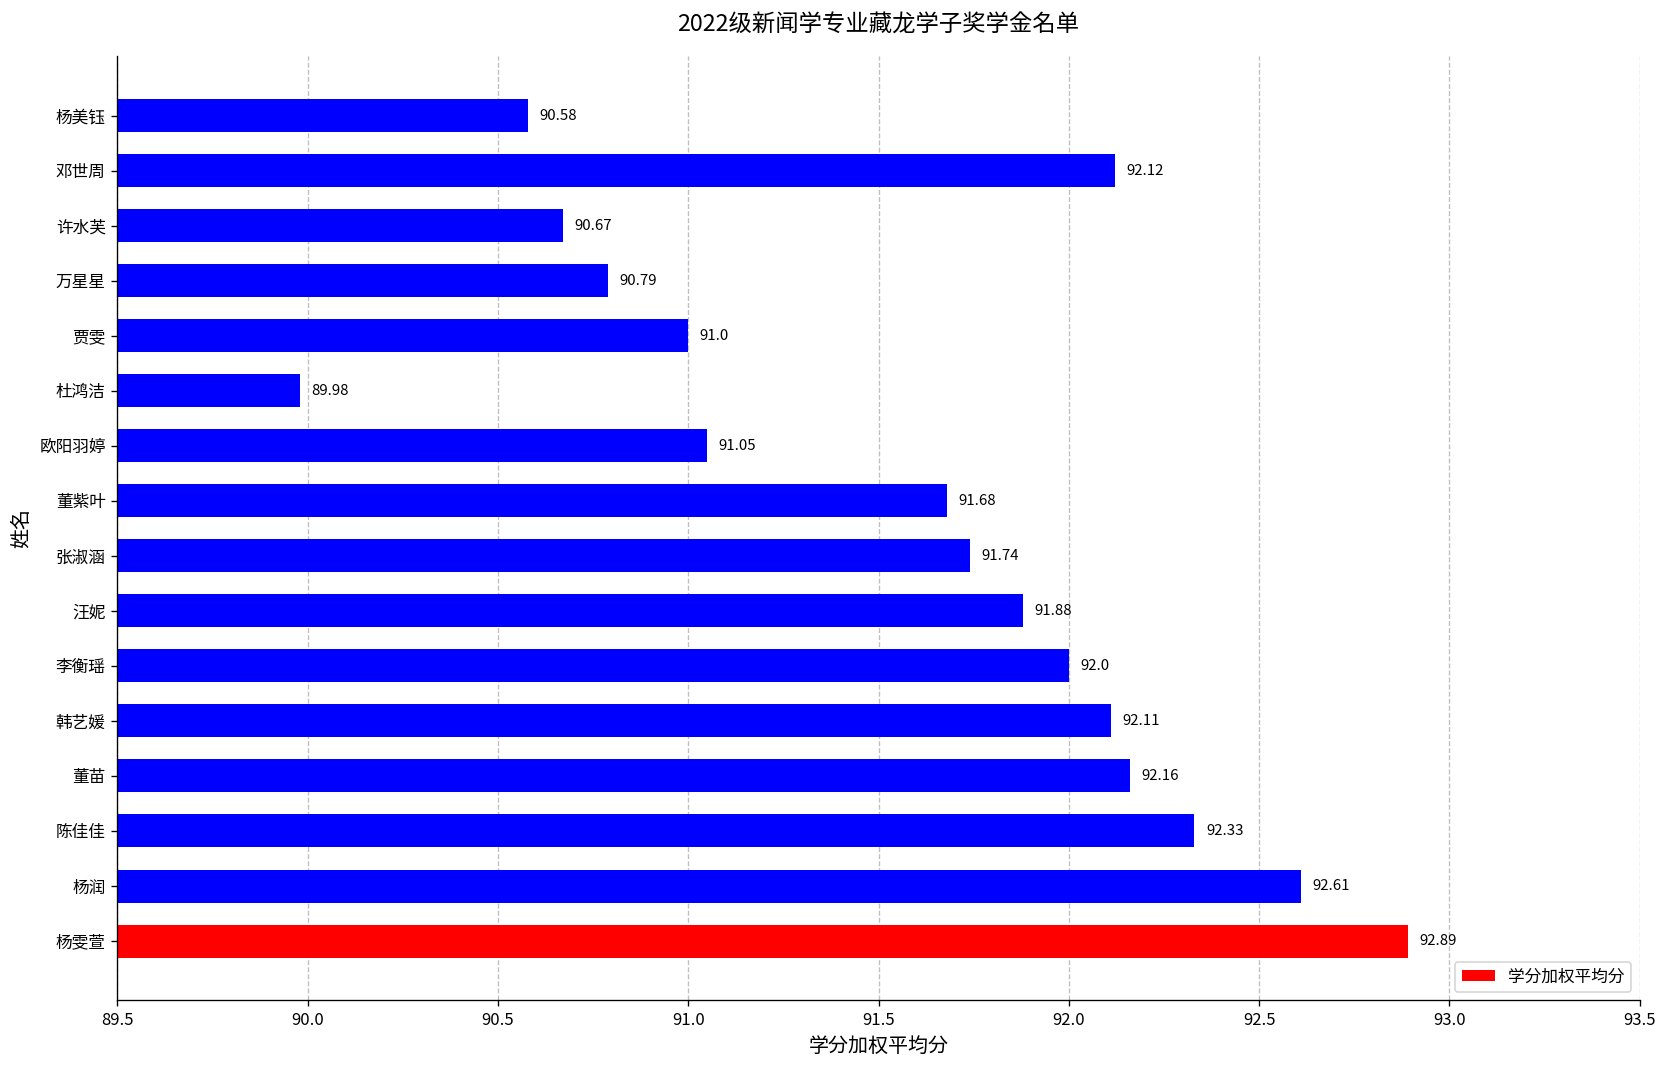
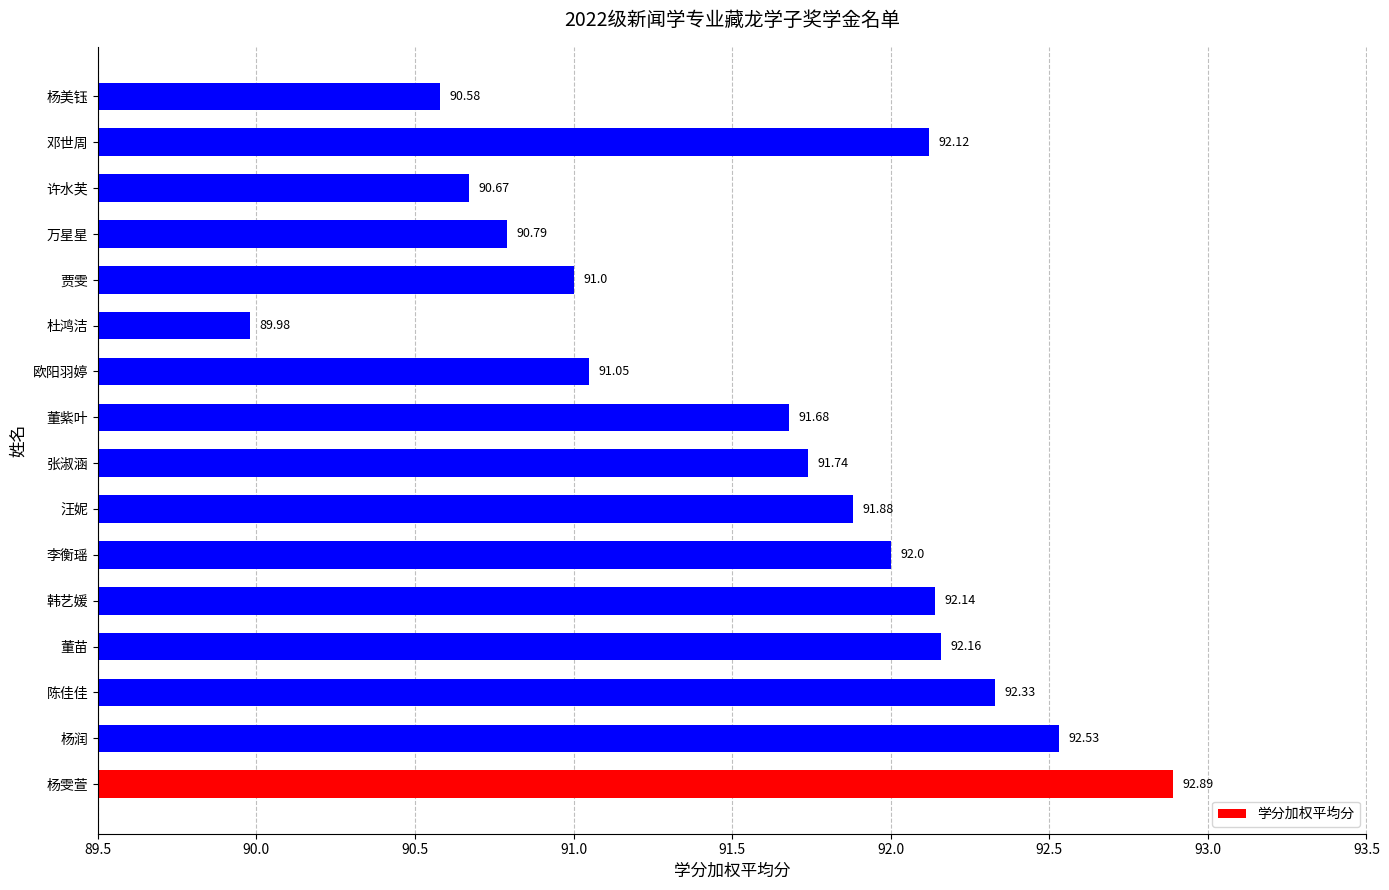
  {
    "杨美钰": 90.58,
    "邓世周": 92.12,
    "许水芙": 90.67,
    "万星星": 90.79,
    "贾雯": 91.0,
    "杜鸿洁": 89.98,
    "欧阳羽婷": 91.05,
    "董紫叶": 91.68,
    "张淑涵": 91.74,
    "汪妮": 91.88,
    "李衡瑶": 92.0,
-   "韩艺媛": 92.11,
+   "韩艺媛": 92.14,
    "董苗": 92.16,
    "陈佳佳": 92.33,
-   "杨润": 92.61,
+   "杨润": 92.53,
    "杨雯萱": 92.89
  }
